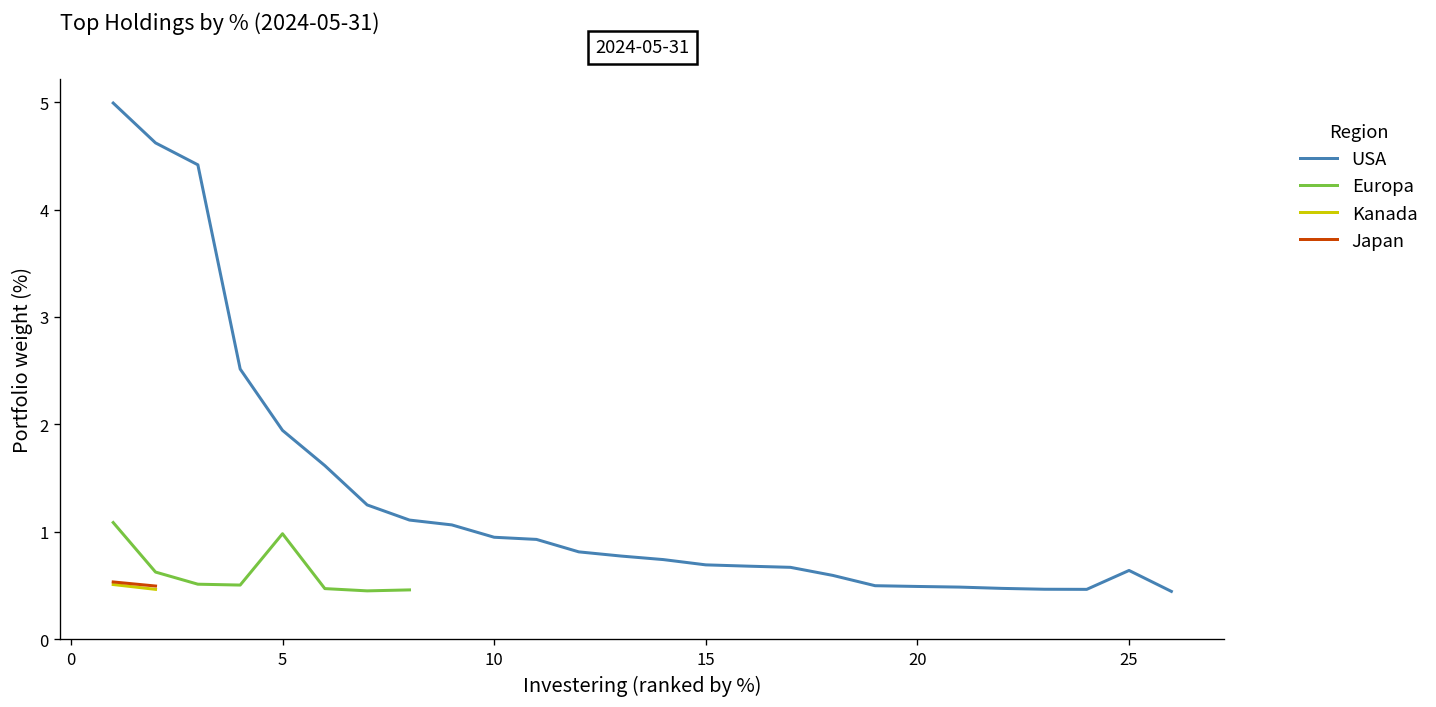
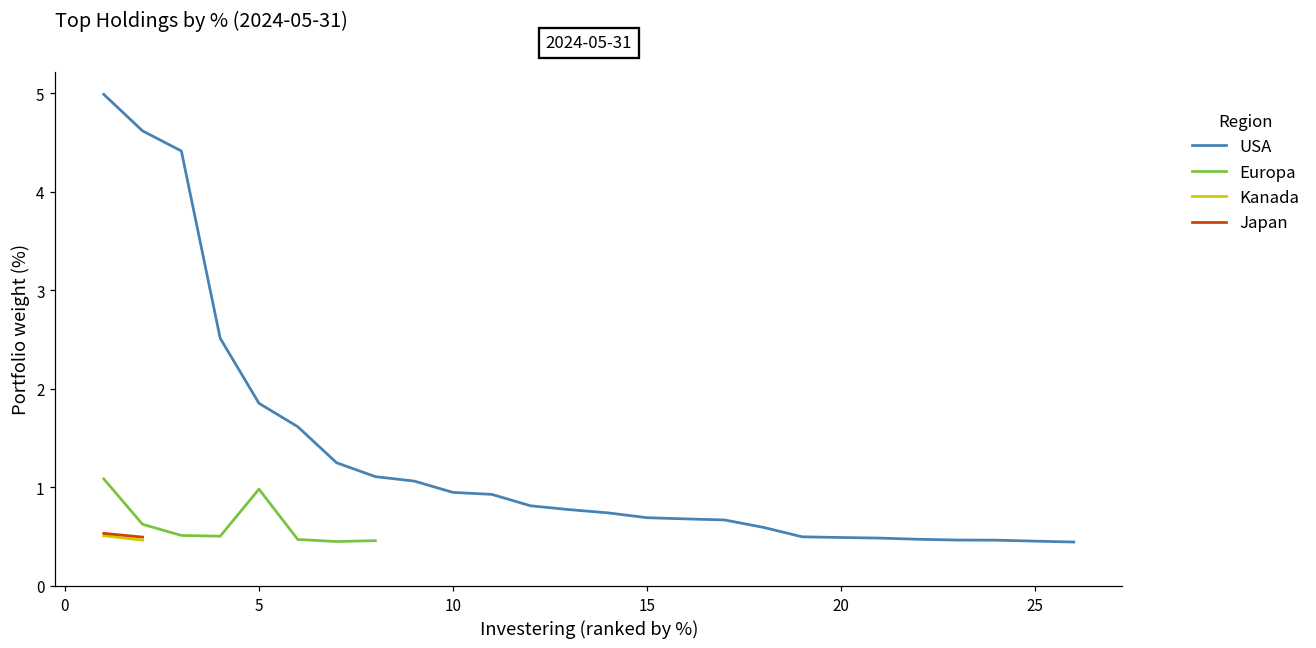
  {
    "USA": {
-     "5": 1.94,
+     "5": 1.85,
      "10": 0.9,
      "15": 0.7,
      "20": 0.5,
-     "25": 0.6
+     "25": 0.5
    },
    "Europa": {
      "5": 1.0
    }
  }
